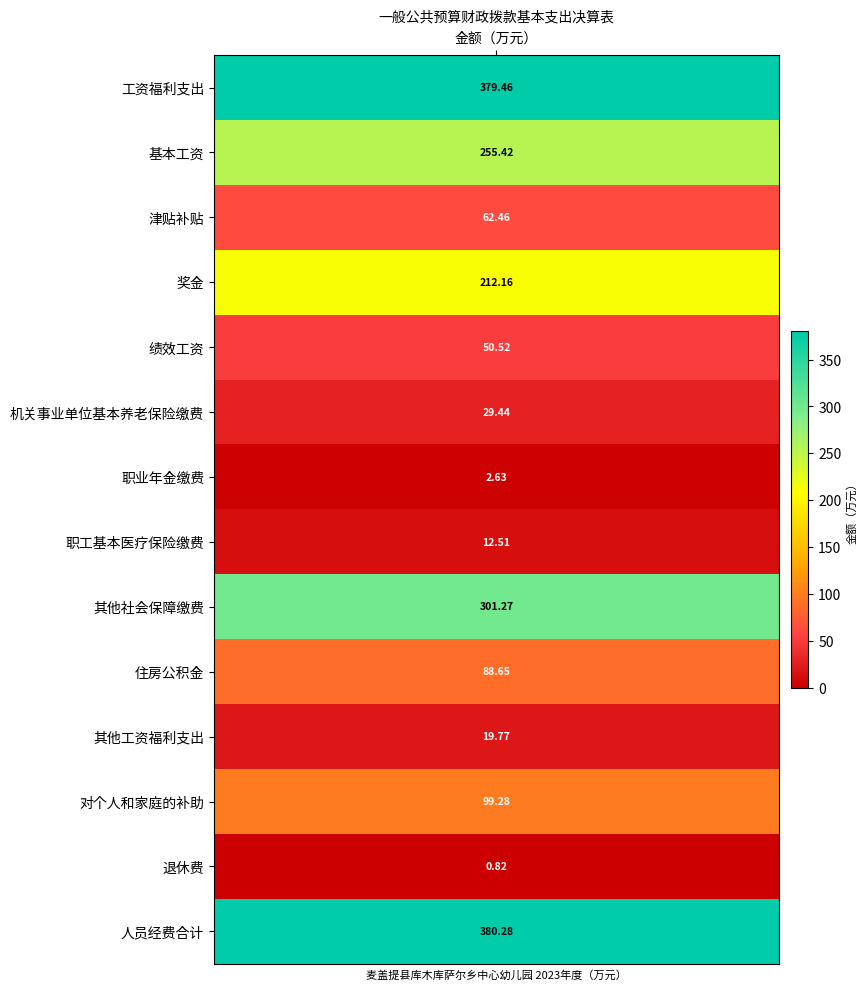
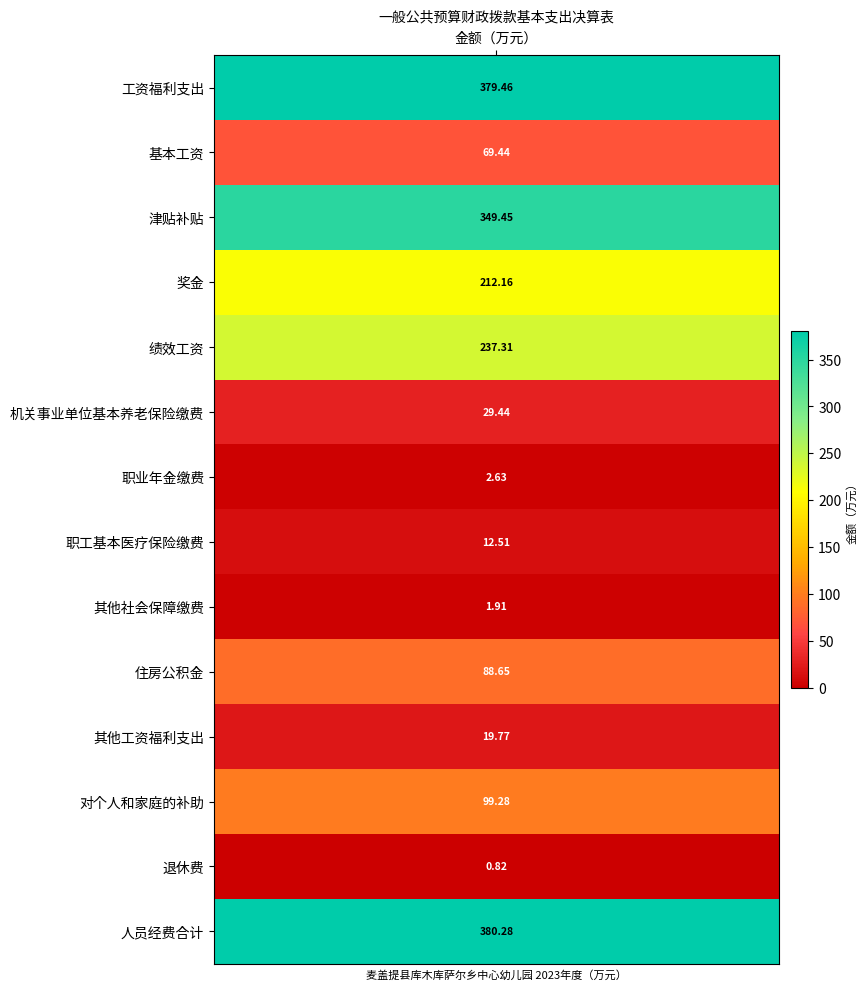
  {
    "工资福利支出": {
      "金额（万元）": 379.46
    },
    "基本工资": {
-     "金额（万元）": 255.42
+     "金额（万元）": 69.44
    },
    "津贴补贴": {
-     "金额（万元）": 62.46
+     "金额（万元）": 349.45
    },
    "奖金": {
      "金额（万元）": 212.16
    },
    "绩效工资": {
-     "金额（万元）": 50.52
+     "金额（万元）": 237.31
    },
    "机关事业单位基本养老保险缴费": {
      "金额（万元）": 29.44
    },
    "职业年金缴费": {
      "金额（万元）": 2.63
    },
    "职工基本医疗保险缴费": {
      "金额（万元）": 12.51
    },
    "其他社会保障缴费": {
-     "金额（万元）": 301.27
+     "金额（万元）": 1.91
    },
    "住房公积金": {
      "金额（万元）": 88.65
    },
    "其他工资福利支出": {
      "金额（万元）": 19.77
    },
    "对个人和家庭的补助": {
      "金额（万元）": 99.28
    },
    "退休费": {
      "金额（万元）": 0.82
    },
    "人员经费合计": {
      "金额（万元）": 380.28
    }
  }
